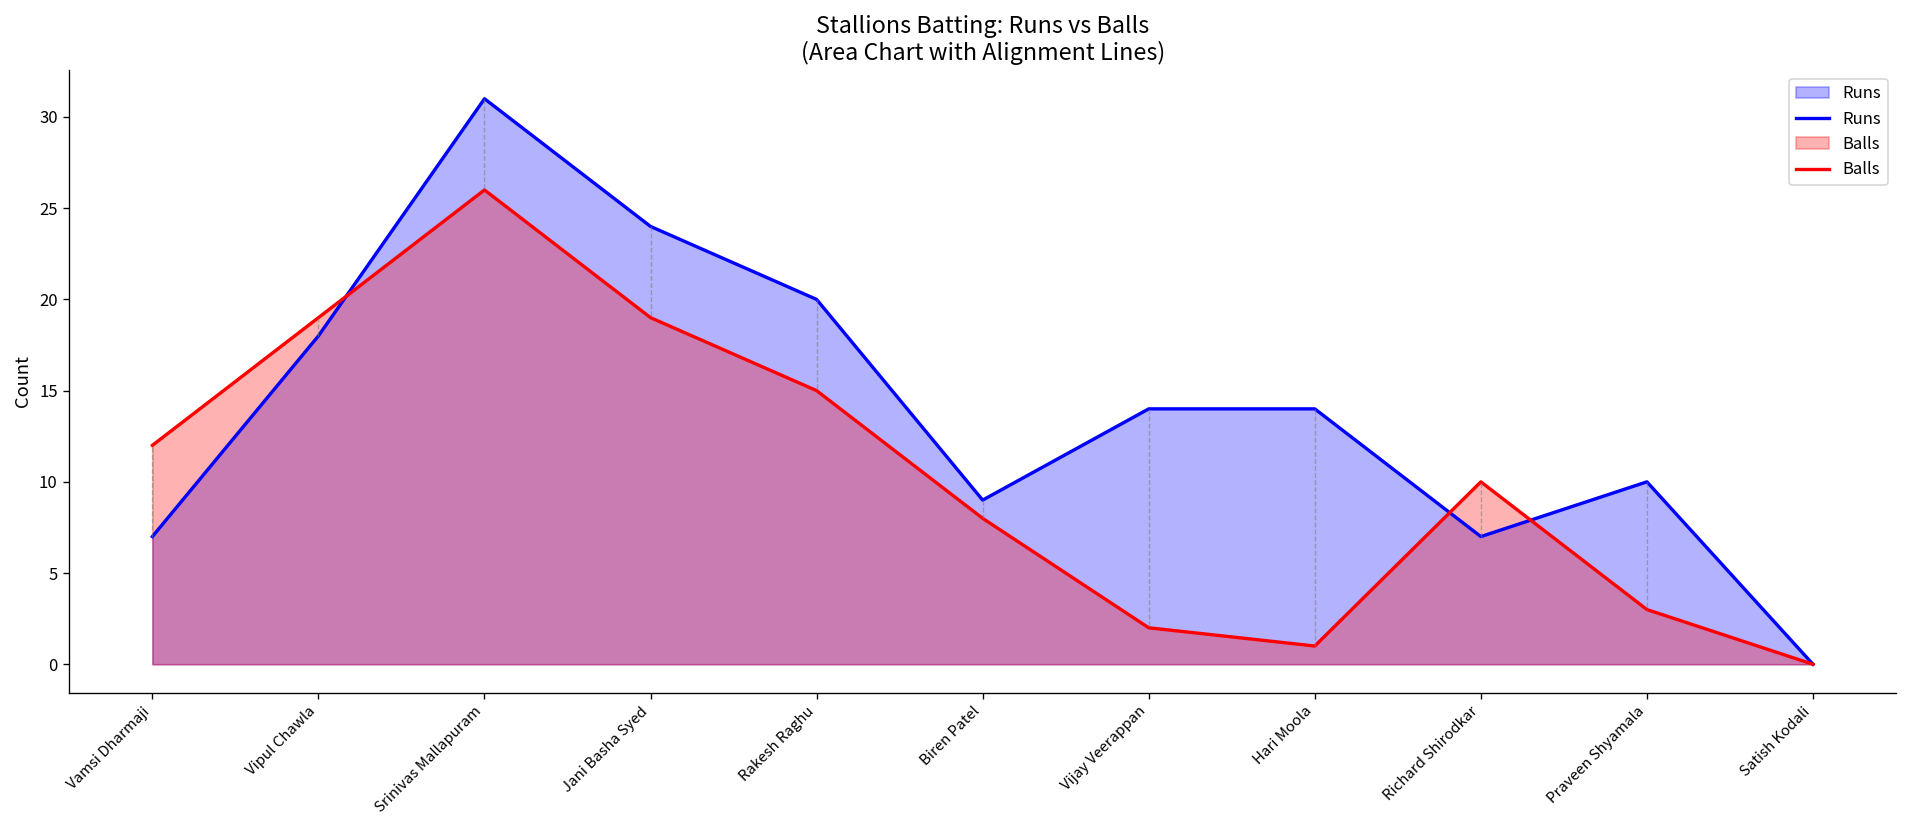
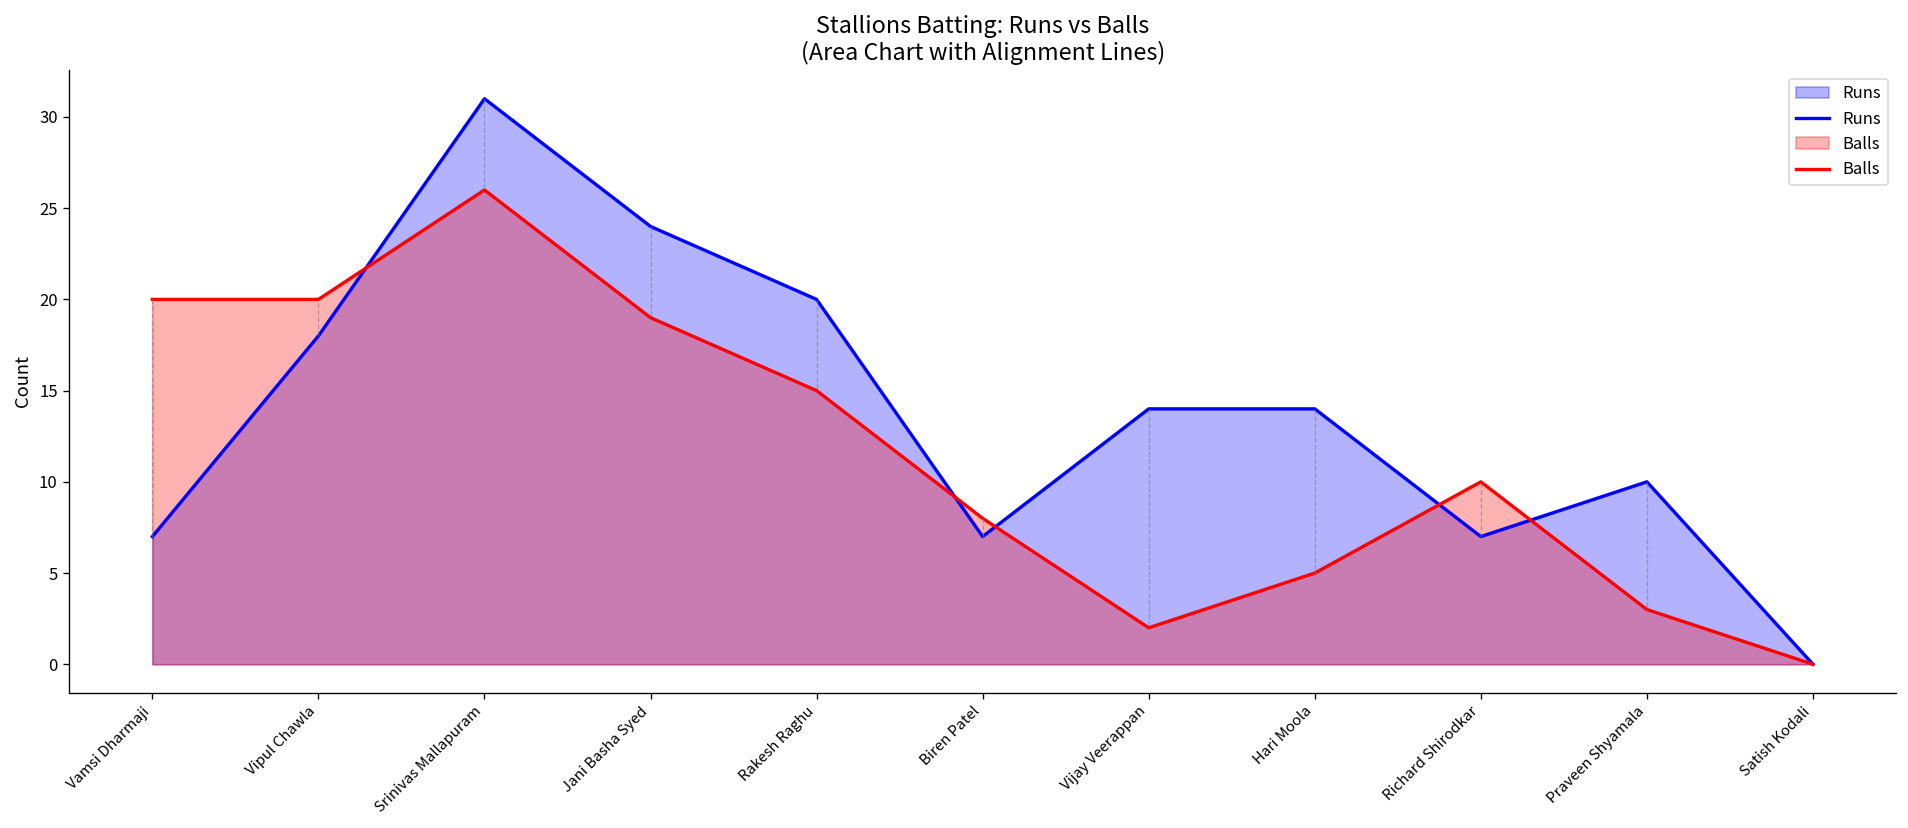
  {
    "Runs": {
-     "Biren Patel": 9
+     "Biren Patel": 7
    },
    "Balls": {
-     "Vamsi Dharmaji": 12,
-     "Vipul Chawla": 19,
-     "Hari Moola": 1
+     "Vamsi Dharmaji": 20,
+     "Vipul Chawla": 20,
+     "Hari Moola": 5
    }
  }
